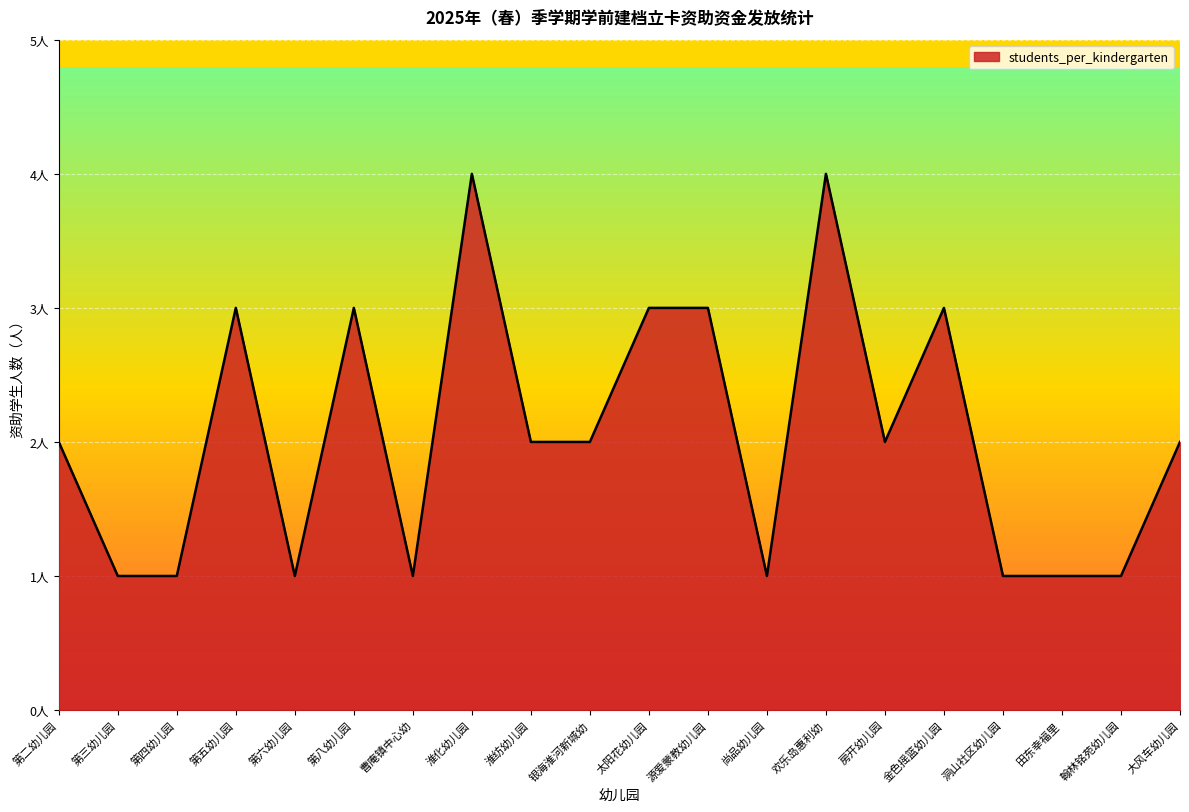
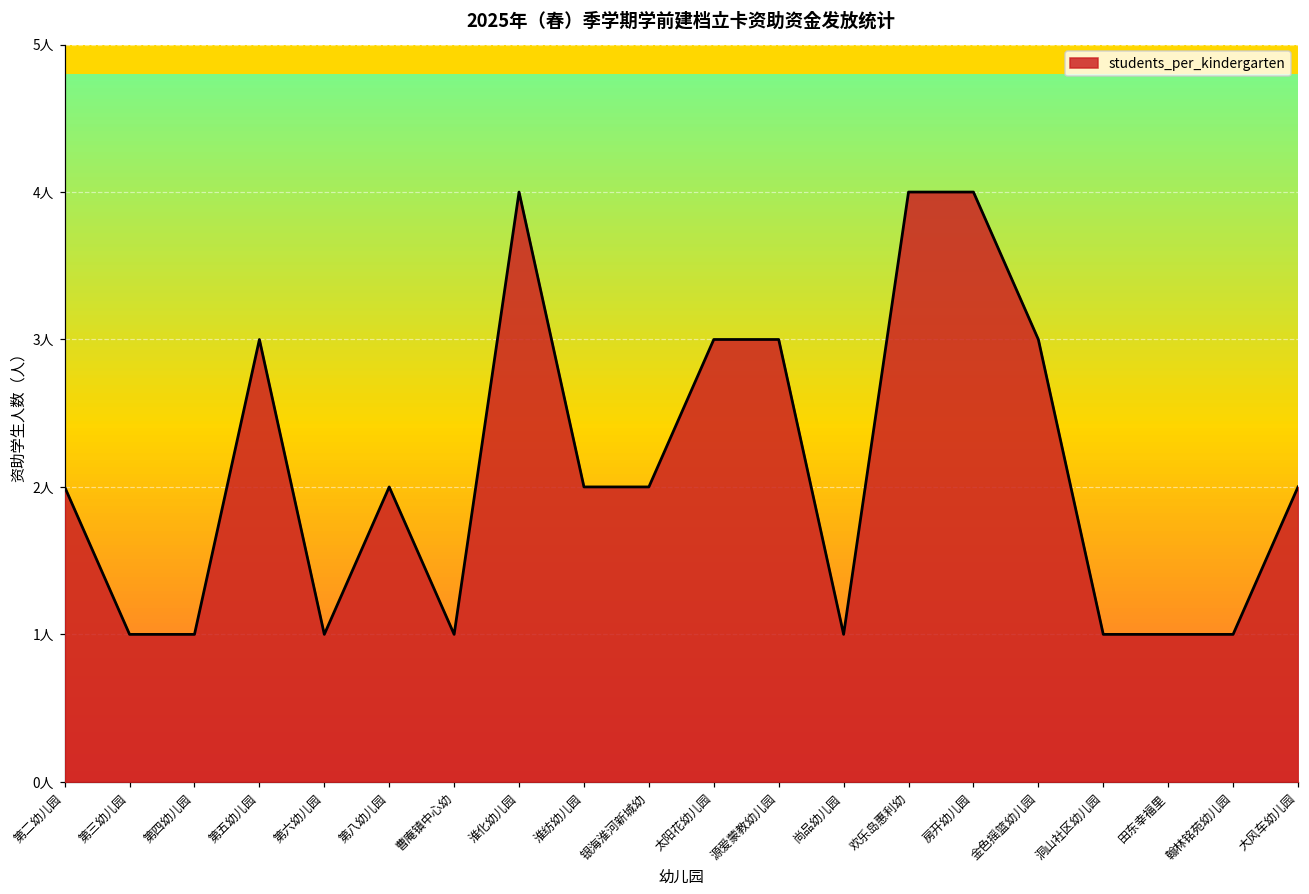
  {
    "第二幼儿园": "2人",
    "第三幼儿园": "1人",
    "第四幼儿园": "1人",
    "第五幼儿园": "3人",
    "第六幼儿园": "1人",
-   "第八幼儿园": "3人",
+   "第八幼儿园": "2人",
    "曹庵镇中心幼": "1人",
    "淮化幼儿园": "4人",
    "淮纺幼儿园": "2人",
    "银海淮河新城幼": "2人",
    "太阳花幼儿园": "3人",
    "源爱蒙教幼儿园": "3人",
    "尚品幼儿园": "1人",
    "欢乐岛惠利幼": "4人",
-   "房开幼儿园": "2人",
+   "房开幼儿园": "4人",
    "金色摇篮幼儿园": "3人",
    "洞山社区幼儿园": "1人",
    "田东幸福里": "1人",
    "翰林铭苑幼儿园": "1人",
    "大风车幼儿园": "2人"
  }
